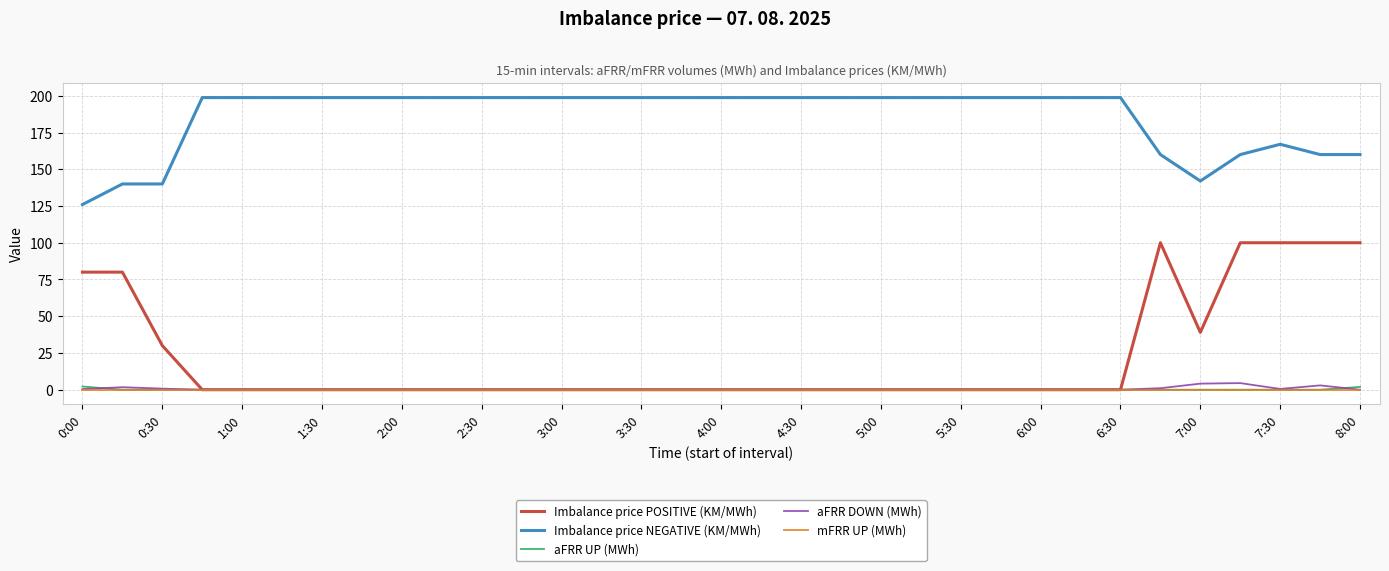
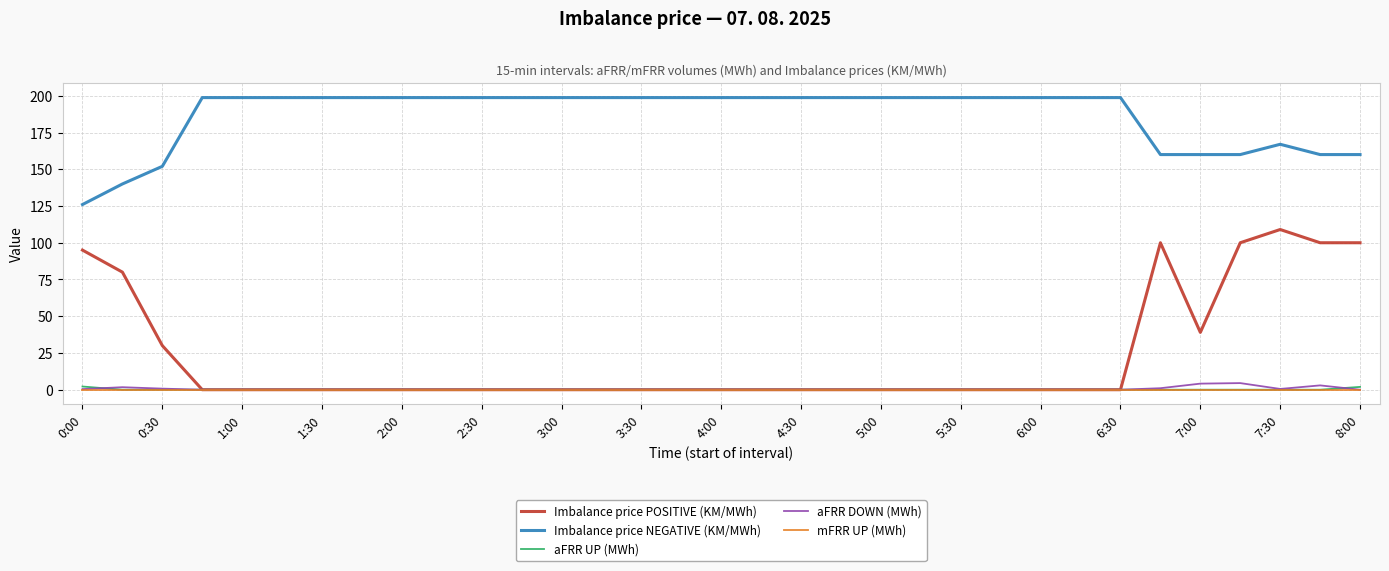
  {
    "Imbalance price POSITIVE (KM/MWh)": {
-     "0:00": 80,
+     "0:00": 95,
      "0:30": 30,
      "7:00": 39,
-     "7:30": 100,
+     "7:30": 109,
      "8:00": 100
    },
    "Imbalance price NEGATIVE (KM/MWh)": {
      "0:00": 126,
-     "0:30": 140,
+     "0:30": 152,
      "1:00": 199,
      "1:30": 199,
      "2:00": 199,
      "2:30": 199,
      "3:00": 199,
      "3:30": 199,
      "4:00": 199,
      "4:30": 199,
      "5:00": 199,
      "5:30": 199,
      "6:00": 199,
      "6:30": 199,
-     "7:00": 142,
+     "7:00": 160,
      "7:30": 167,
      "8:00": 160
    },
    "aFRR UP (MWh)": {
      "0:00": 2,
      "8:00": 2
    },
    "aFRR DOWN (MWh)": {
      "7:00": 4
    }
  }
